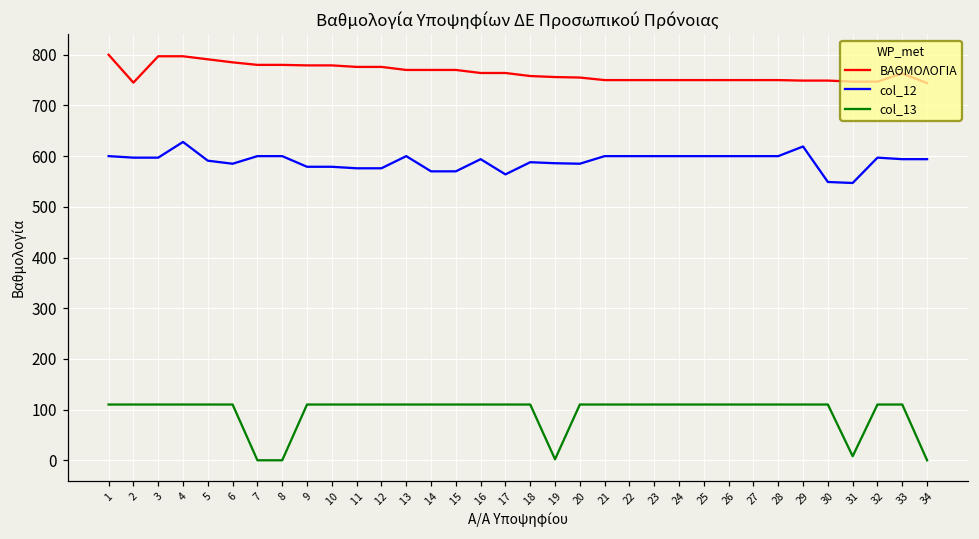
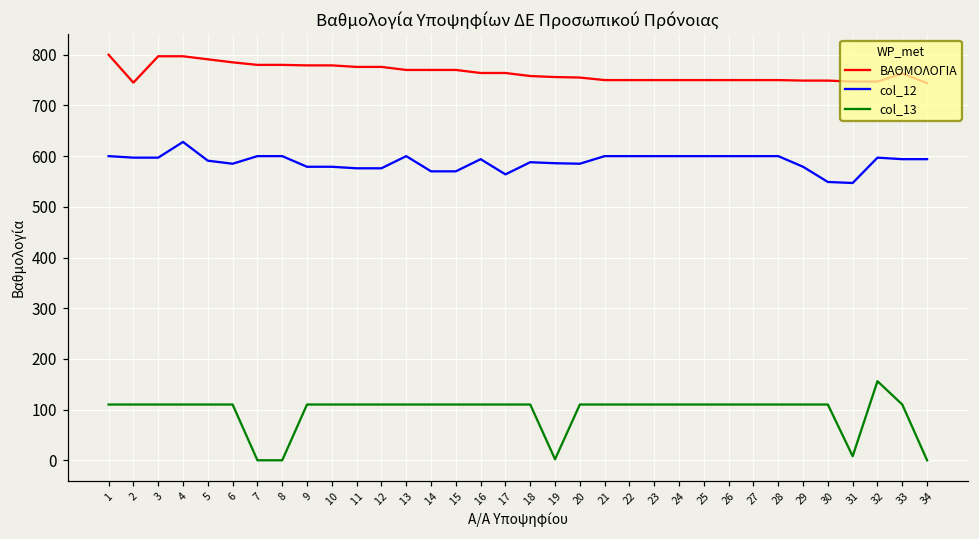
  {
    "ΒΑΘΜΟΛΟΓΙΑ": {
      "1": 800,
      "2": 750,
      "3": 800,
      "4": 800,
      "5": 790,
      "6": 790,
      "7": 780,
      "8": 780,
      "9": 780,
      "10": 780,
      "11": 780,
      "12": 780,
      "13": 770,
      "14": 770,
      "15": 770,
      "16": 760,
      "17": 760,
      "18": 760,
      "19": 760,
      "20": 760,
      "21": 750,
      "22": 750,
      "23": 750,
      "24": 750,
      "25": 750,
      "26": 750,
      "27": 750,
      "28": 750,
      "29": 750,
      "30": 750
    },
    "col_12": {
      "1": 600,
      "2": 600,
      "3": 600,
      "4": 630,
      "5": 590,
      "6": 590,
      "7": 600,
      "8": 600,
      "9": 580,
      "10": 580,
      "11": 580,
      "12": 580,
      "13": 600,
      "14": 570,
      "15": 570,
      "16": 590,
      "17": 560,
      "18": 590,
      "19": 590,
      "20": 590,
      "21": 600,
      "22": 600,
      "23": 600,
      "24": 600,
      "25": 600,
      "26": 600,
      "27": 600,
      "28": 600,
-     "29": 620,
+     "29": 580,
      "30": 550,
      "31": 550,
      "32": 600,
      "33": 590,
      "34": 590
    },
    "col_13": {
      "1": 110,
      "2": 110,
      "3": 110,
      "4": 110,
      "5": 110,
      "6": 110,
      "7": 0,
      "8": 0,
      "9": 110,
      "10": 110,
      "11": 110,
      "12": 110,
      "13": 110,
      "14": 110,
      "15": 110,
      "16": 110,
      "17": 110,
      "18": 110,
      "19": 0,
      "20": 110,
      "21": 110,
      "22": 110,
      "23": 110,
      "24": 110,
      "25": 110,
      "26": 110,
      "27": 110,
      "28": 110,
      "29": 110,
      "30": 110,
      "31": 10,
-     "32": 110,
+     "32": 160,
      "33": 110,
      "34": 0
    }
  }
